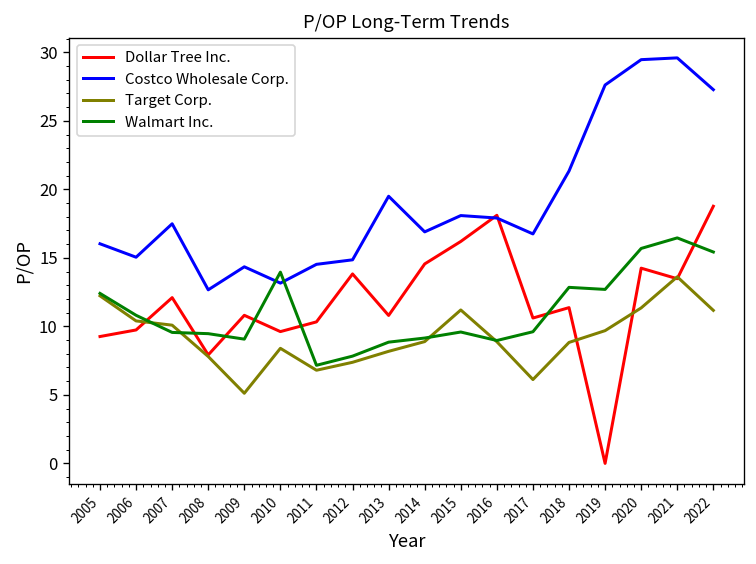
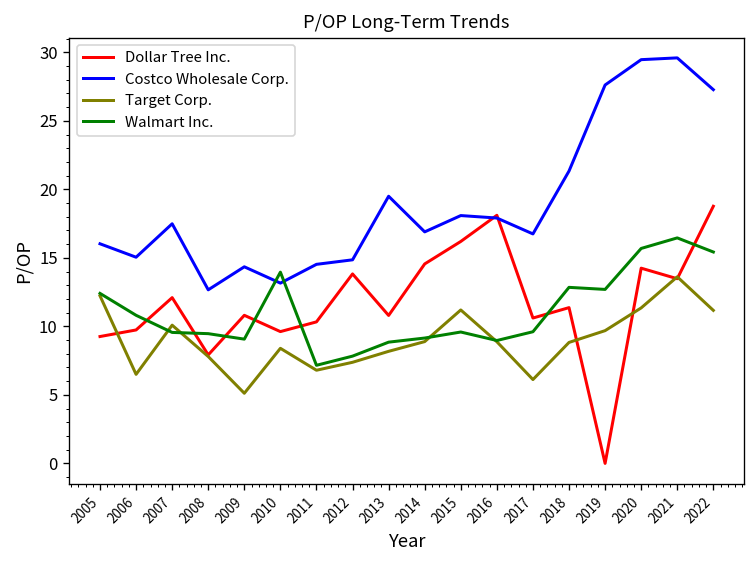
  {
    "Dollar Tree Inc.": {
      "2005": 9.3,
      "2006": 9.7,
      "2007": 12.1,
      "2009": 10.8,
      "2010": 9.6,
      "2011": 10.3,
      "2012": 13.8,
      "2013": 10.8,
      "2014": 14.6,
      "2015": 16.2,
      "2017": 10.6,
      "2018": 11.4,
      "2019": 0.0,
      "2020": 14.3,
      "2022": 18.8
    },
    "Costco Wholesale Corp.": {
      "2005": 16.0,
      "2006": 15.1,
      "2007": 17.5,
      "2008": 12.7,
      "2009": 14.4,
      "2010": 13.2,
      "2011": 14.5,
      "2012": 14.9,
      "2013": 19.5,
      "2014": 16.9,
      "2015": 18.1,
      "2017": 16.8,
      "2018": 21.3,
      "2019": 27.6,
      "2020": 29.5,
      "2021": 29.6,
      "2022": 27.3
    },
    "Target Corp.": {
-     "2006": 10.4,
+     "2006": 6.5,
      "2007": 10.1,
      "2009": 5.1,
      "2010": 8.4,
      "2011": 6.8,
      "2012": 7.4,
      "2013": 8.2,
      "2014": 8.9,
      "2015": 11.2,
      "2017": 6.1,
      "2018": 8.8,
      "2019": 9.7,
      "2020": 11.4,
      "2022": 11.2
    },
    "Walmart Inc.": {
      "2006": 10.8,
      "2007": 9.6,
      "2008": 9.5,
      "2009": 9.1,
      "2010": 14.0,
      "2011": 7.2,
      "2012": 7.8,
      "2013": 8.9,
      "2014": 9.2,
      "2015": 9.6,
      "2017": 9.6,
      "2018": 12.9,
      "2019": 12.7,
      "2020": 15.7,
      "2021": 16.5,
      "2022": 15.4
    }
  }
